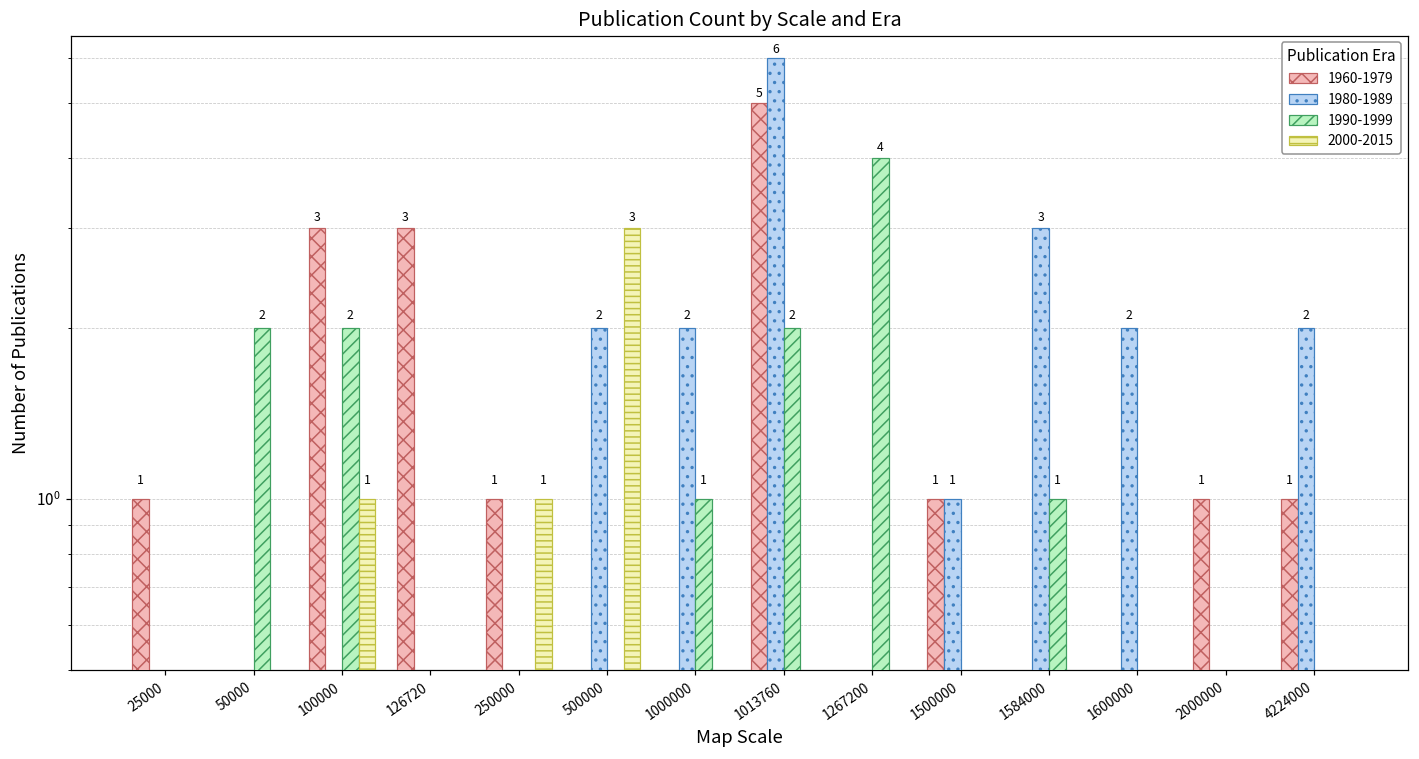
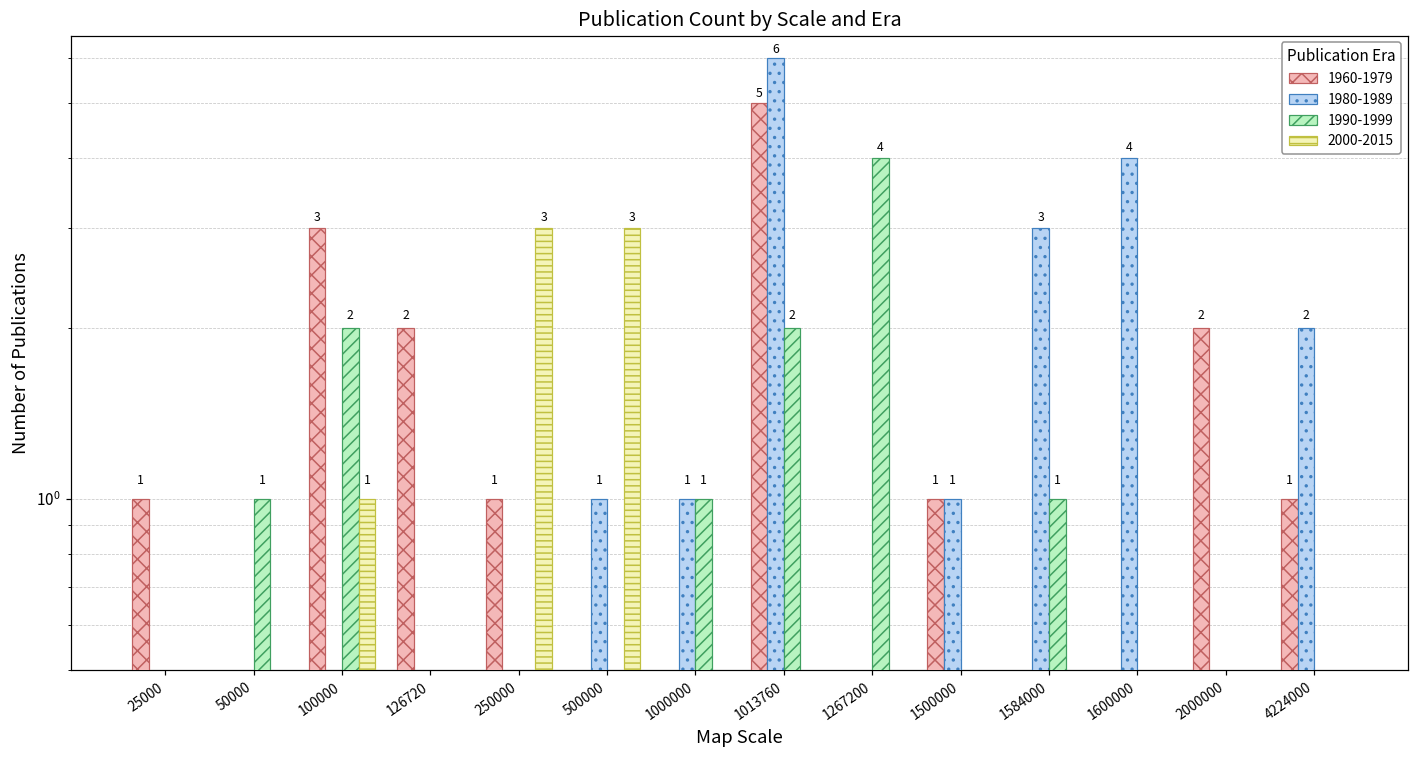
  {
    "1960-1979": {
      "25000": 1,
      "100000": 3,
-     "126720": 3,
+     "126720": 2,
      "250000": 1,
      "1013760": 5,
      "1500000": 1,
-     "2000000": 1,
+     "2000000": 2,
      "4224000": 1
    },
    "1980-1989": {
-     "500000": 2,
-     "1000000": 2,
+     "500000": 1,
+     "1000000": 1,
      "1013760": 6,
      "1500000": 1,
      "1584000": 3,
-     "1600000": 2,
+     "1600000": 4,
      "4224000": 2
    },
    "1990-1999": {
-     "50000": 2,
+     "50000": 1,
      "100000": 2,
      "1000000": 1,
      "1013760": 2,
      "1267200": 4,
      "1584000": 1
    },
    "2000-2015": {
      "100000": 1,
-     "250000": 1,
+     "250000": 3,
      "500000": 3
    }
  }
